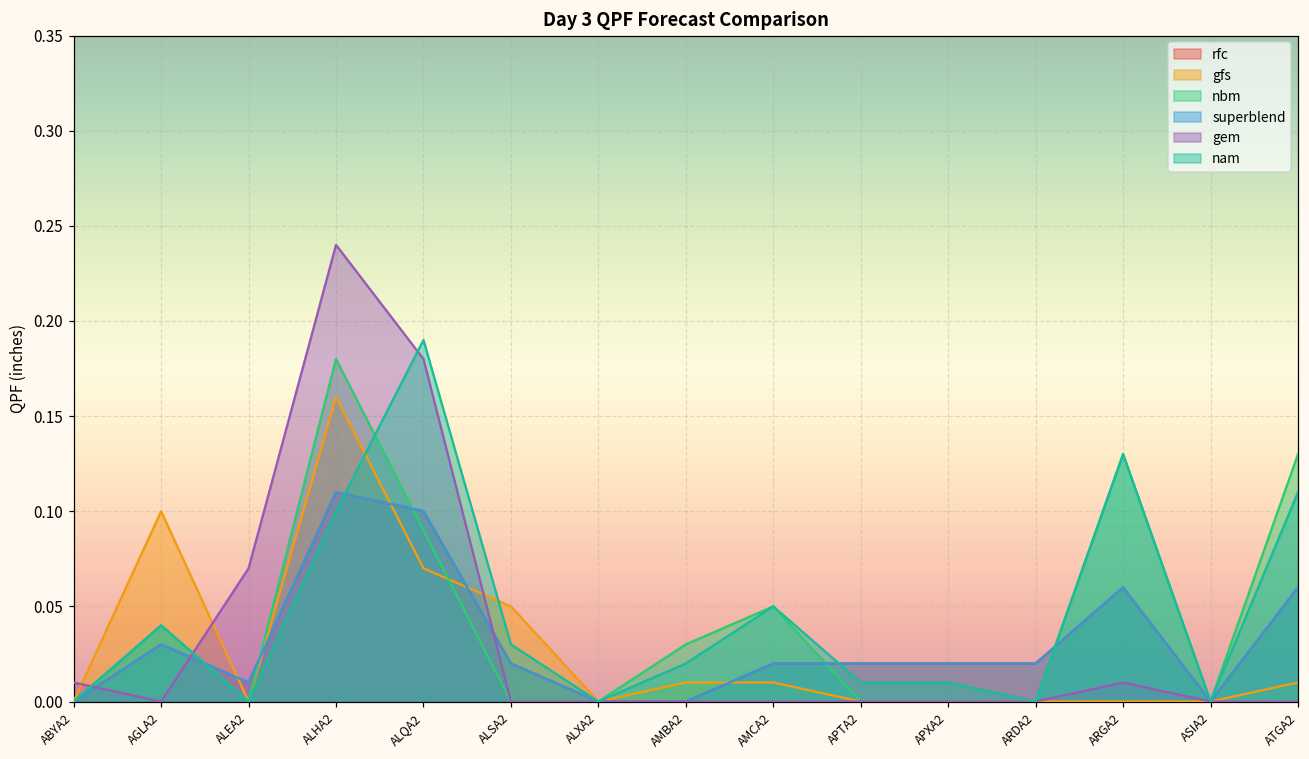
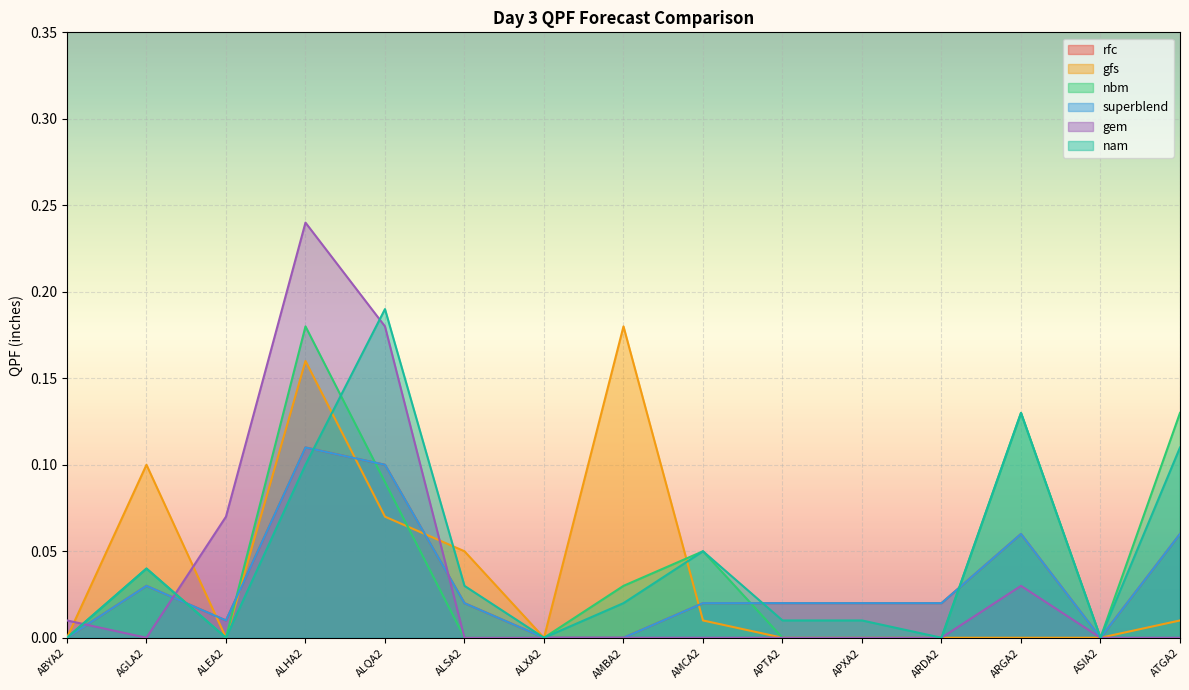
  {
    "gfs": {
      "AGLA2": 0.10,
      "ALHA2": 0.16,
      "ALQA2": 0.07,
      "ALSA2": 0.05,
-     "AMBA2": 0.01,
+     "AMBA2": 0.18,
      "AMCA2": 0.01,
      "ARGA2": 0.00,
      "ATGA2": 0.01
    },
    "gem": {
      "ABYA2": 0.01,
      "AGLA2": 0.00,
      "ALEA2": 0.07,
      "ALHA2": 0.24,
      "ALQA2": 0.18,
      "AMCA2": 0.00,
-     "ARGA2": 0.01,
+     "ARGA2": 0.03,
      "ATGA2": 0.00
    }
  }
